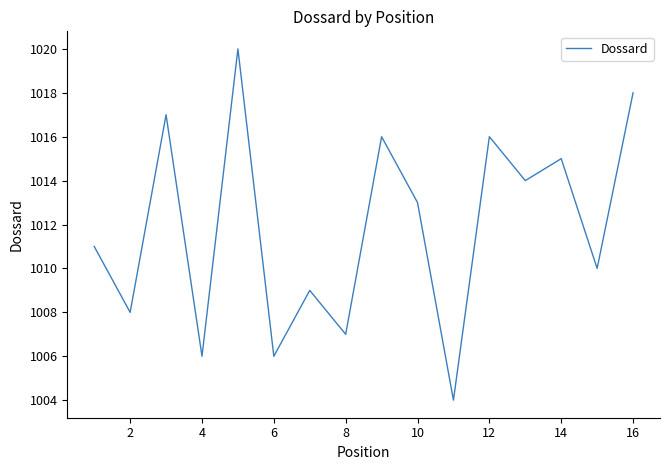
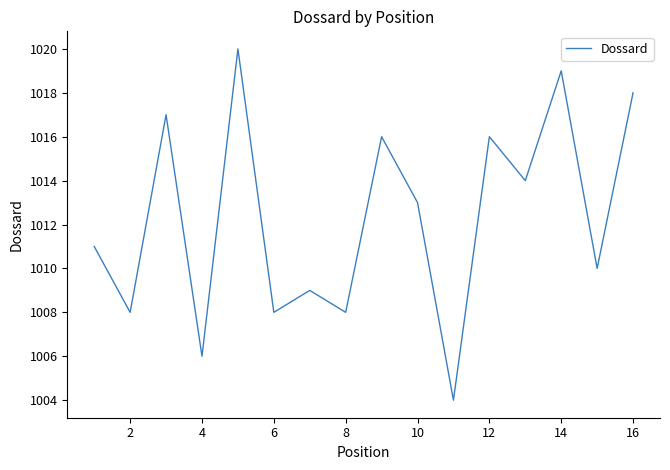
  {
    "2": 1008,
    "4": 1006,
-   "6": 1006,
-   "8": 1007,
+   "6": 1008,
+   "8": 1008,
    "10": 1013,
    "12": 1016,
-   "14": 1015,
+   "14": 1019,
    "16": 1018
  }
